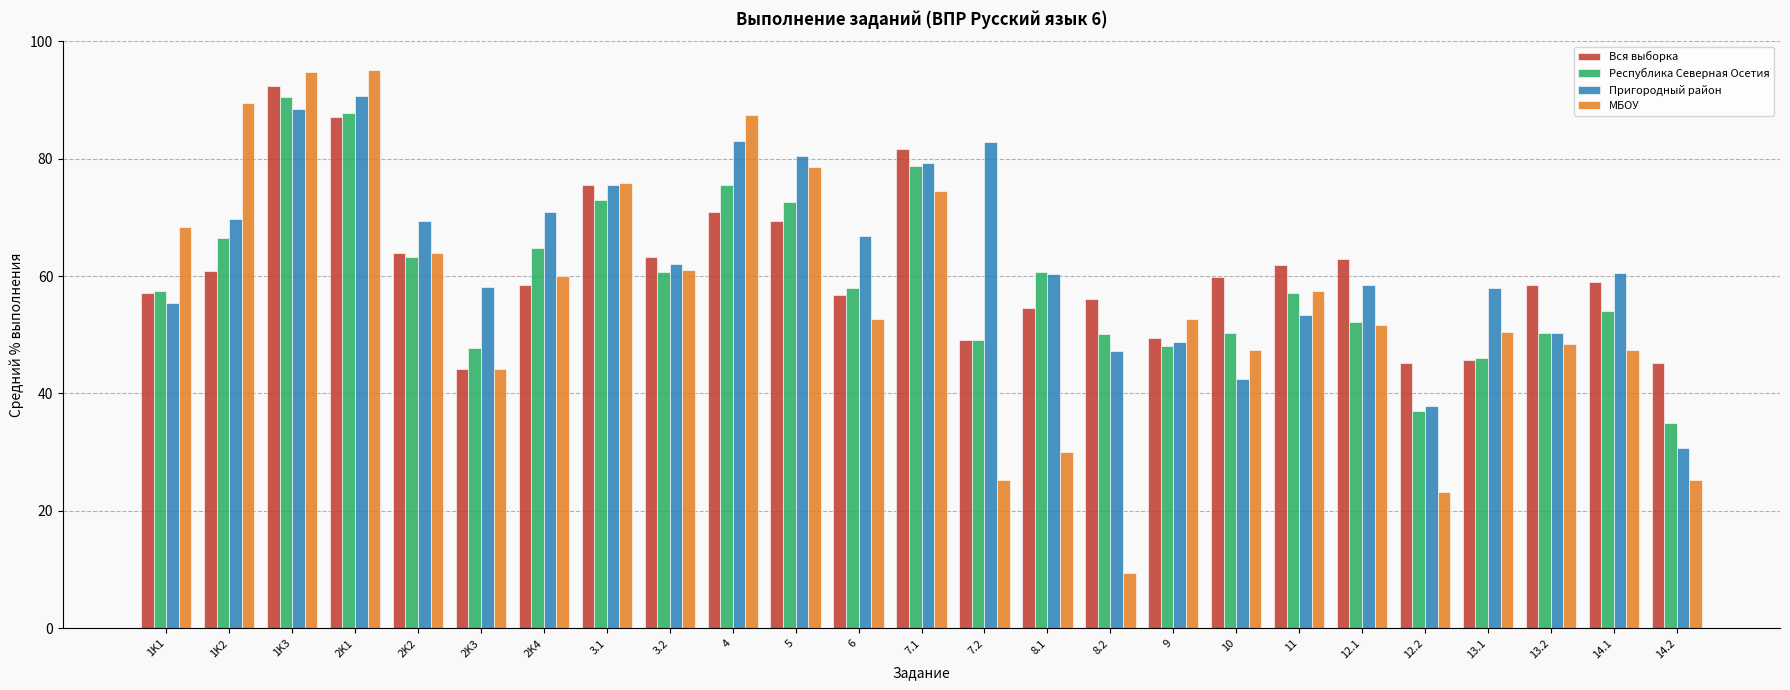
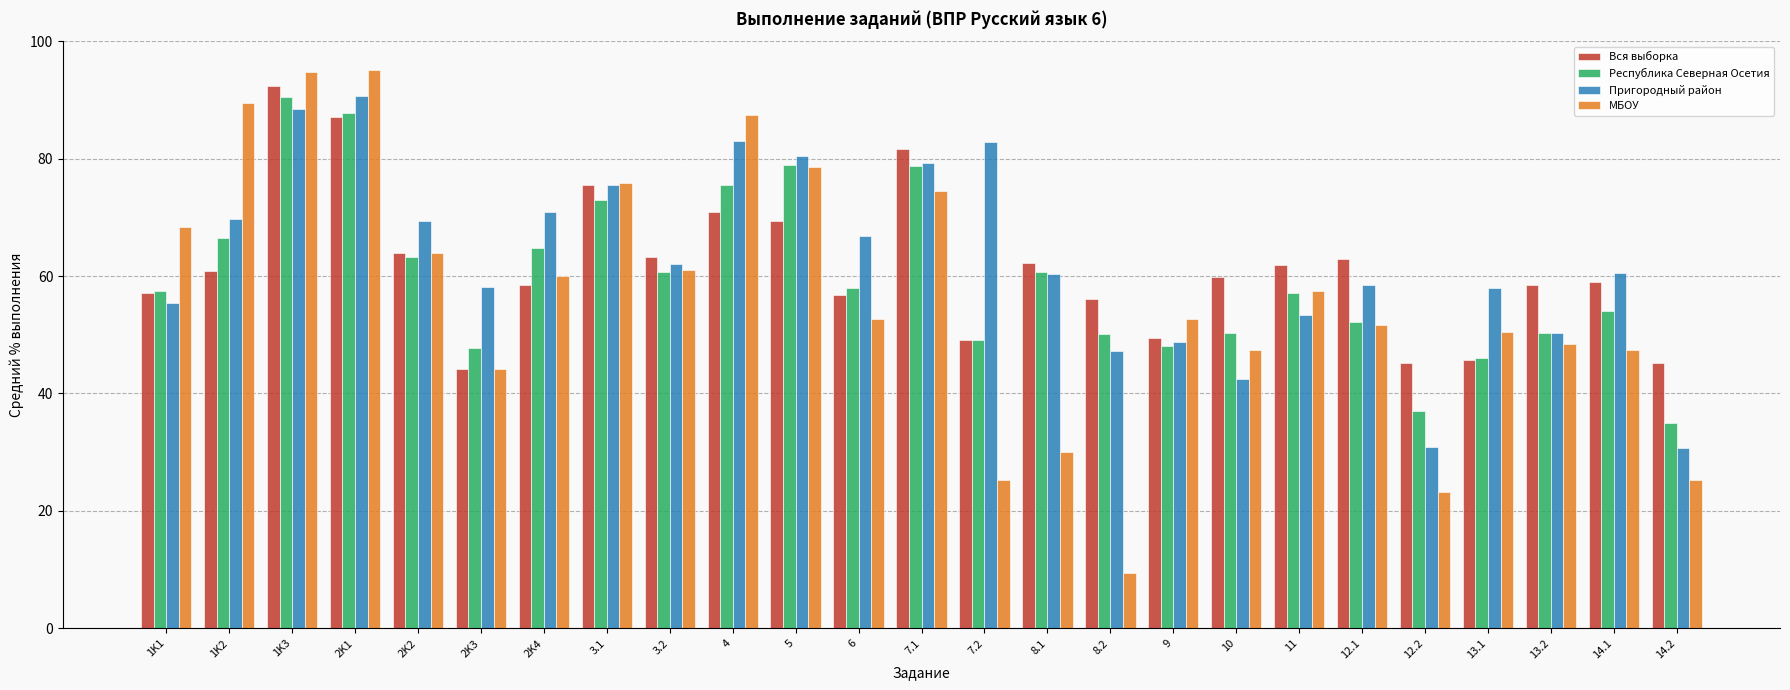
  {
    "Вся выборка": {
      "1K1": 57,
      "1K2": 61,
      "1K3": 92,
      "2K1": 87,
      "2K2": 64,
      "2K3": 44,
      "2K4": 59,
      "3.1": 76,
      "3.2": 63,
      "4": 71,
      "5": 69,
      "6": 57,
      "7.1": 82,
      "7.2": 49,
-     "8.1": 55,
+     "8.1": 62,
      "8.2": 56,
      "9": 49,
      "10": 60,
      "11": 62,
      "12.1": 63,
      "12.2": 45,
      "13.1": 46,
      "13.2": 59,
      "14.1": 59,
      "14.2": 45
    },
    "Республика Северная Осетия": {
      "1K1": 58,
      "1K2": 67,
      "1K3": 90,
      "2K1": 88,
      "2K2": 63,
      "2K3": 48,
      "2K4": 65,
      "3.1": 73,
      "3.2": 61,
      "4": 75,
-     "5": 73,
+     "5": 79,
      "6": 58,
      "7.1": 79,
      "7.2": 49,
      "8.1": 61,
      "8.2": 50,
      "9": 48,
      "10": 50,
      "11": 57,
      "12.1": 52,
      "12.2": 37,
      "13.1": 46,
      "13.2": 50,
      "14.1": 54,
      "14.2": 35
    },
    "Пригородный район": {
      "1K1": 55,
      "1K2": 70,
      "1K3": 88,
      "2K1": 91,
      "2K2": 69,
      "2K3": 58,
      "2K4": 71,
      "3.1": 76,
      "3.2": 62,
      "4": 83,
      "5": 80,
      "6": 67,
      "7.1": 79,
      "7.2": 83,
      "8.1": 60,
      "8.2": 47,
      "9": 49,
      "10": 42,
      "11": 53,
      "12.1": 59,
-     "12.2": 38,
+     "12.2": 31,
      "13.1": 58,
      "13.2": 50,
      "14.1": 60,
      "14.2": 31
    },
    "МБОУ": {
      "1K1": 68,
      "1K2": 89,
      "1K3": 95,
      "2K1": 95,
      "2K2": 64,
      "2K3": 44,
      "2K4": 60,
      "3.1": 76,
      "3.2": 61,
      "4": 87,
      "5": 79,
      "6": 53,
      "7.1": 74,
      "7.2": 25,
      "8.1": 30,
      "8.2": 9,
      "9": 53,
      "10": 47,
      "11": 57,
      "12.1": 52,
      "12.2": 23,
      "13.1": 51,
      "13.2": 48,
      "14.1": 47,
      "14.2": 25
    }
  }
